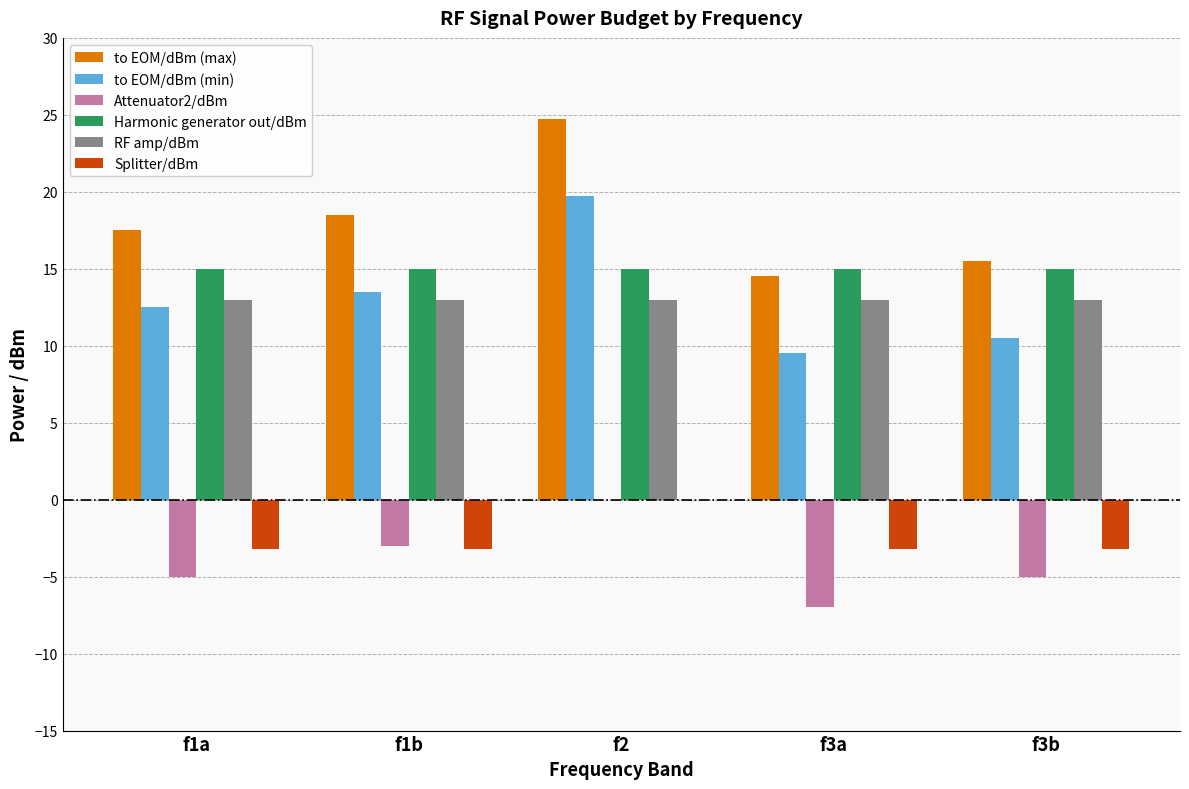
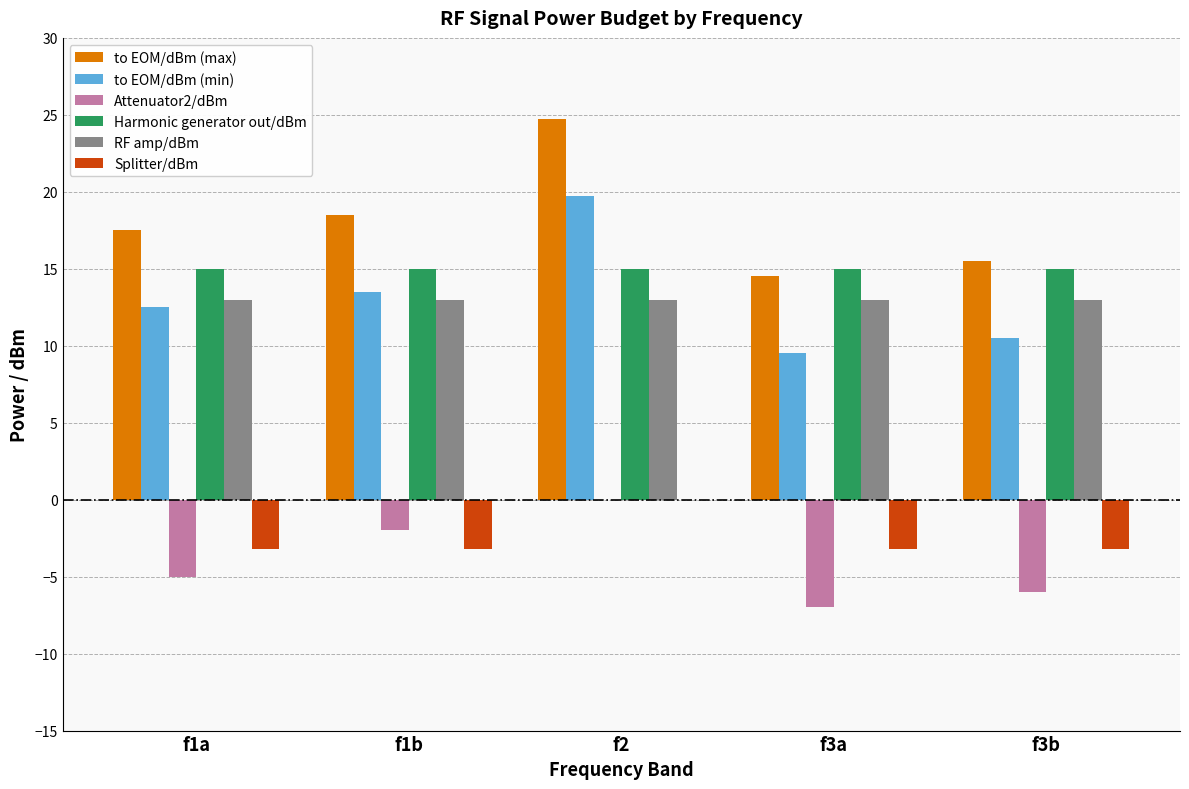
  {
    "to EOM/dBm (min)": {
      "f1a": 12.5,
      "f1b": 13.5,
      "f2": 19.7,
      "f3a": 9.5,
      "f3b": 10.5
    },
    "Attenuator2/dBm": {
      "f1a": -5,
-     "f1b": -3,
+     "f1b": -2,
      "f2": 0,
      "f3a": -7,
-     "f3b": -5
+     "f3b": -6
    },
    "Harmonic generator out/dBm": {
      "f1a": 15,
      "f1b": 15,
      "f2": 15,
      "f3a": 15,
      "f3b": 15
    },
    "RF amp/dBm": {
      "f1a": 13,
      "f1b": 13,
      "f2": 13,
      "f3a": 13,
      "f3b": 13
    }
  }
